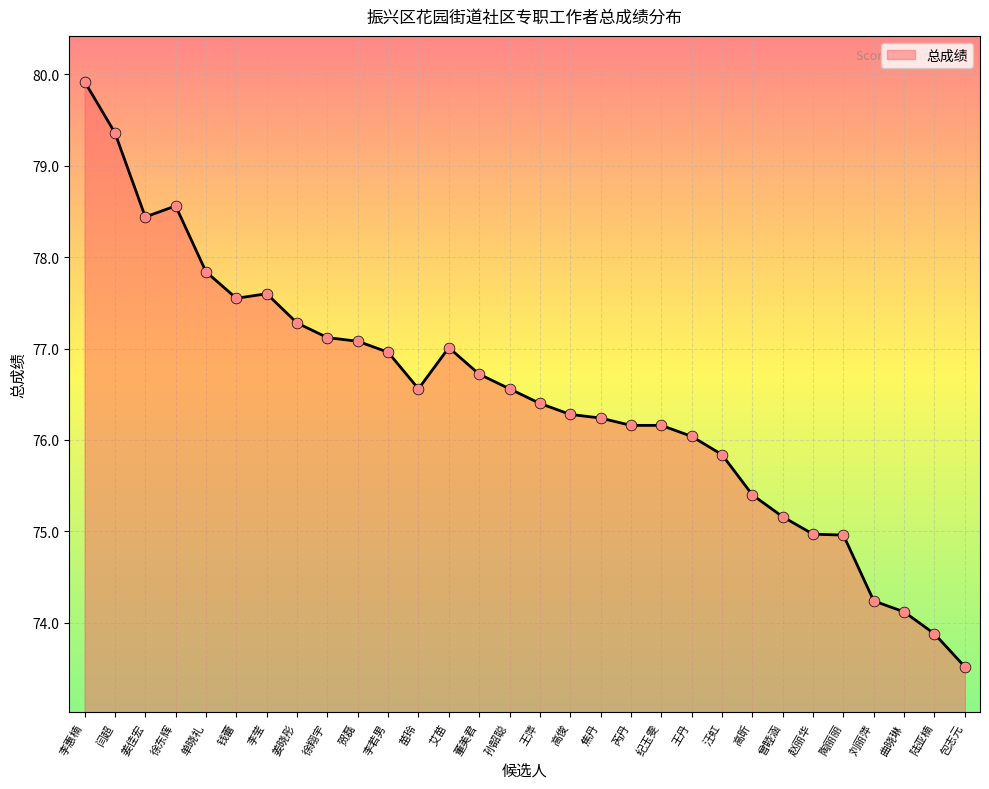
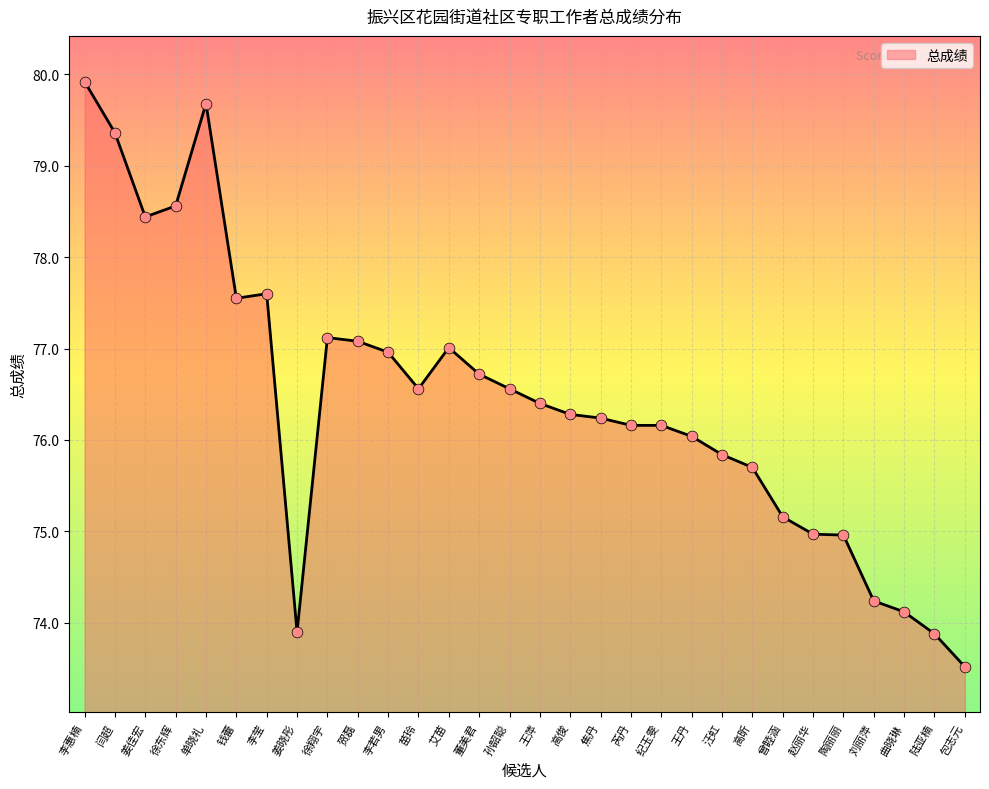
  {
    "李惠楠": 79.9,
    "闫超": 79.4,
    "姜佳宏": 78.4,
    "徐东辉": 78.6,
-   "单晓礼": 77.8,
+   "单晓礼": 79.7,
    "钱蕾": 77.6,
    "李莹": 77.6,
-   "姜晓彤": 77.3,
+   "姜晓彤": 73.9,
    "徐翔宇": 77.1,
    "贺磊": 77.1,
    "李若男": 77.0,
    "苗玲": 76.6,
    "艾苗": 77.0,
    "董美君": 76.7,
    "孙韶聪": 76.6,
    "王萍": 76.4,
    "高俊": 76.3,
    "焦丹": 76.2,
    "芮丹": 76.2,
    "纪玉雯": 76.2,
    "王丹": 76.0,
    "汪虹": 75.8,
-   "高昕": 75.4,
+   "高昕": 75.7,
    "曾睦涵": 75.2,
    "赵丽华": 75.0,
    "陶丽丽": 75.0,
    "刘丽萍": 74.2,
    "曲晓琳": 74.1,
    "陆亚楠": 73.9,
    "包志元": 73.5
  }
